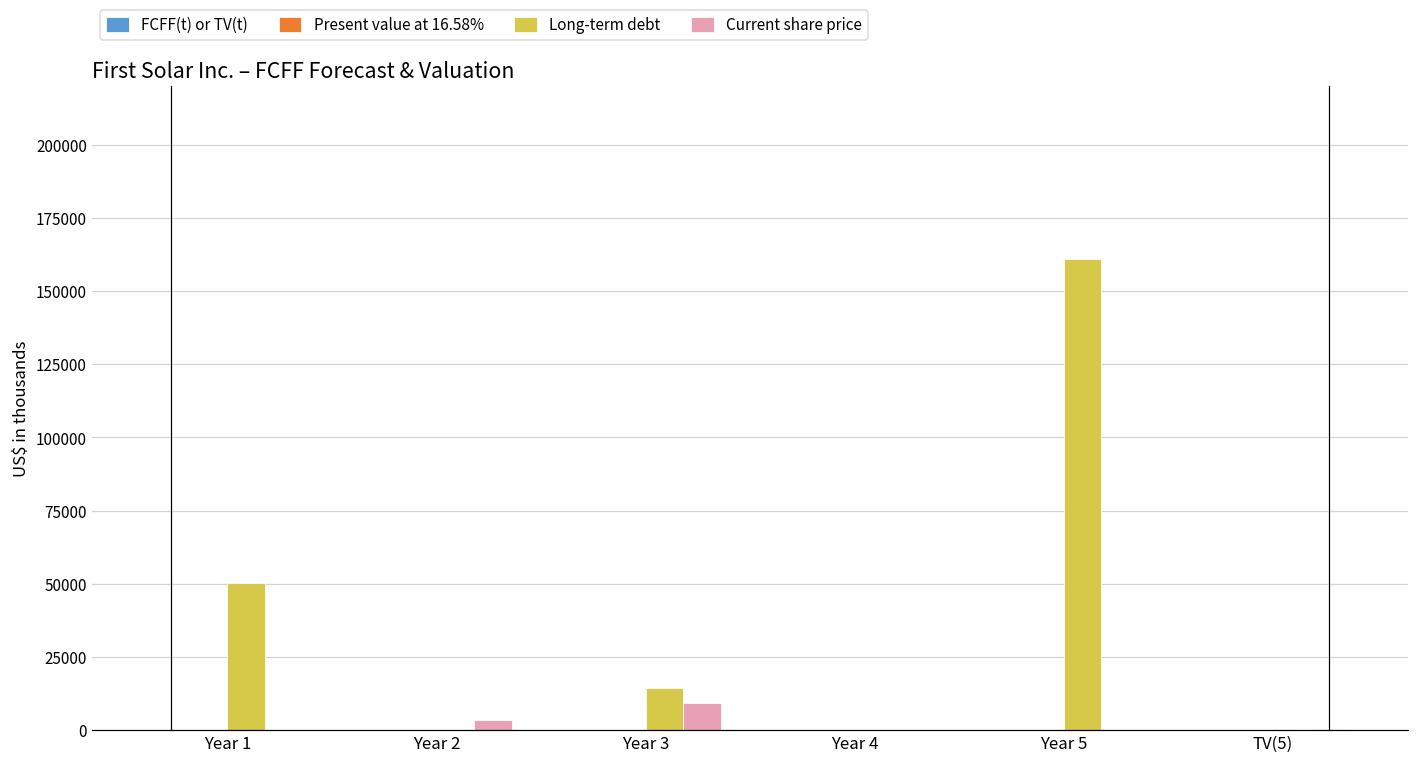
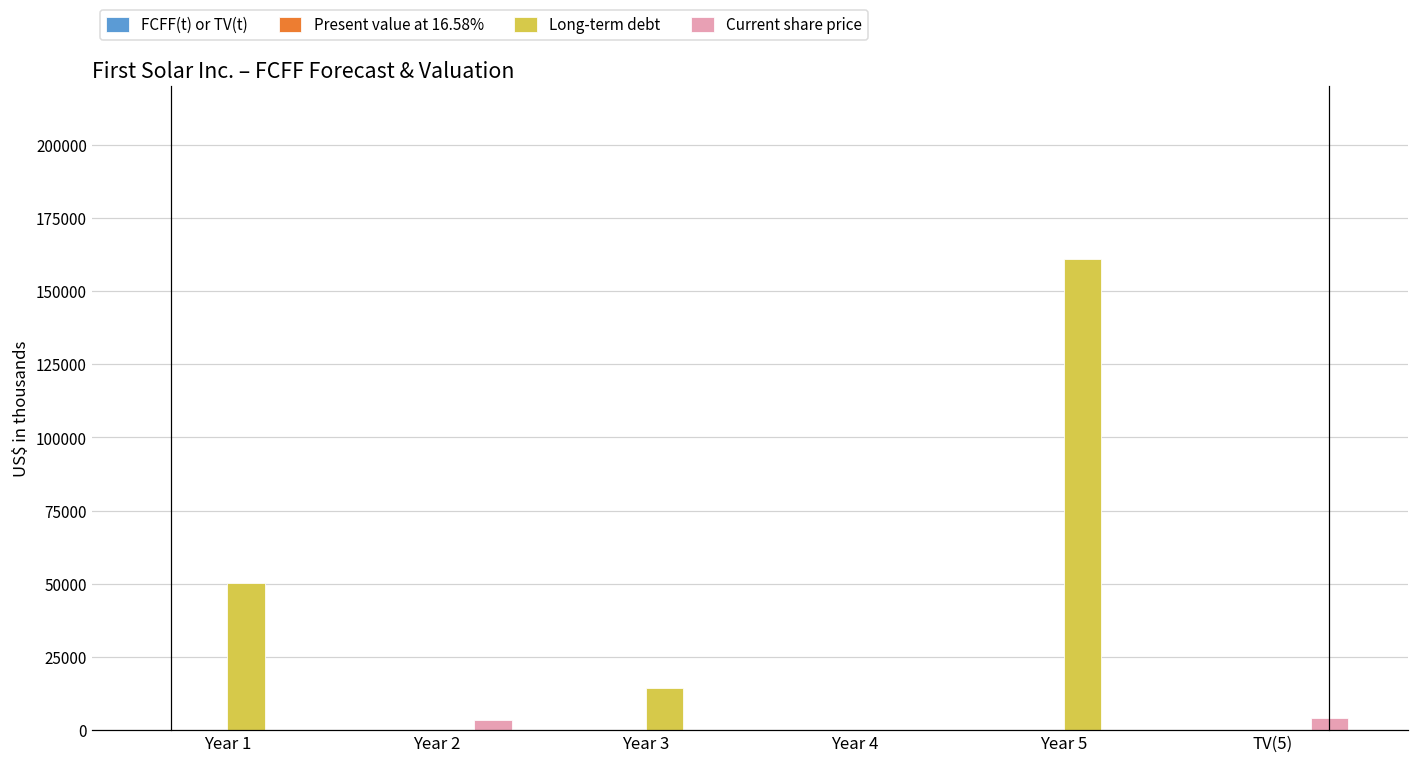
  {
    "FCFF(t) or TV(t)": {
      "Year 1": 0,
      "Year 2": 0,
      "Year 3": 0,
      "Year 4": 0,
      "Year 5": 0,
      "TV(5)": 0
    },
    "Present value at 16.58%": {
      "Year 1": 0,
      "Year 2": 0,
      "Year 3": 0,
      "Year 4": 0,
      "Year 5": 0,
      "TV(5)": 0
    },
    "Long-term debt": {
      "Year 1": 50000,
      "Year 2": 0,
      "Year 3": 14000,
      "Year 4": 0,
      "Year 5": 161000,
      "TV(5)": 0
    },
    "Current share price": {
      "Year 1": 0,
      "Year 2": 3000,
-     "Year 3": 9000,
+     "Year 3": 0,
      "Year 4": 0,
      "Year 5": 0,
-     "TV(5)": 0
+     "TV(5)": 4000
    }
  }
